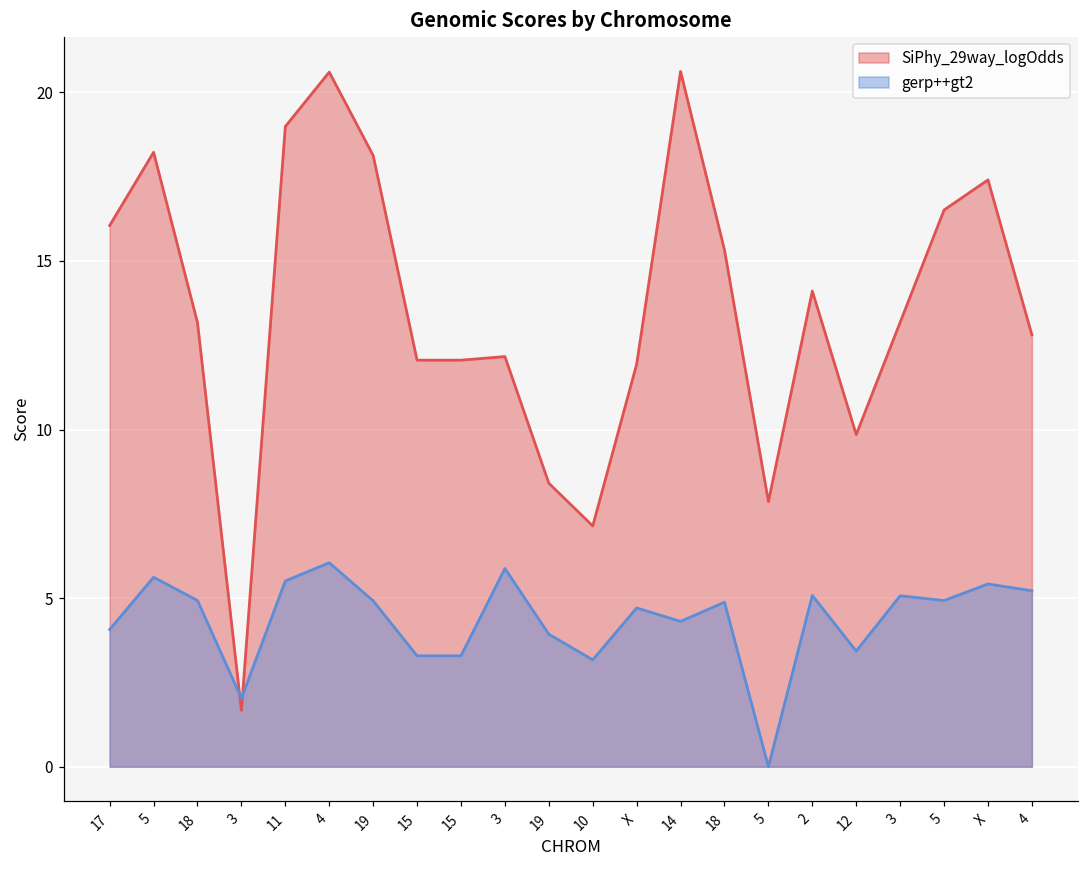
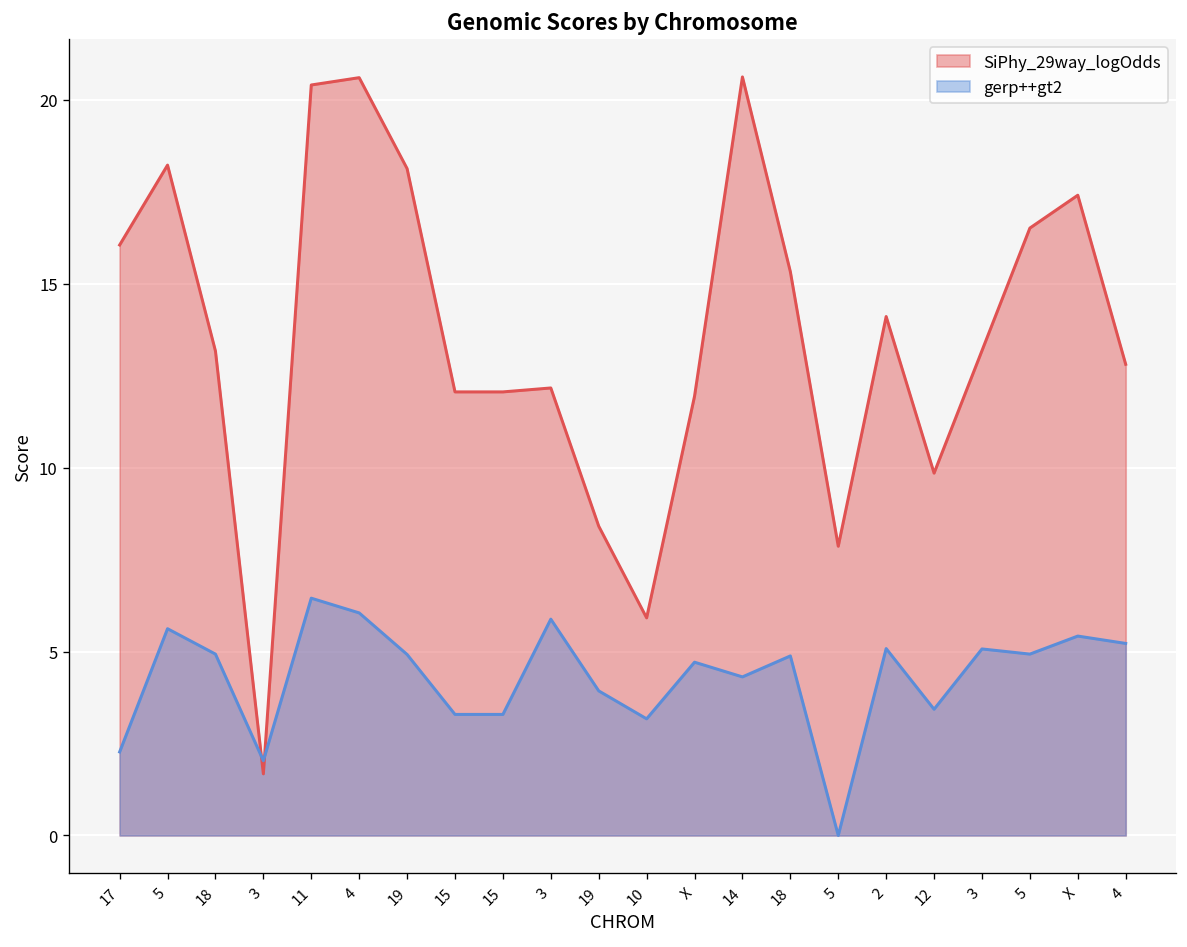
  {
    "SiPhy_29way_logOdds": {
      "17": 16.1,
-     "11": 19.0,
-     "10": 7.1,
+     "11": 20.4,
+     "10": 5.9,
      "14": 20.6,
      "2": 14.1,
      "12": 9.9
    },
    "gerp++gt2": {
-     "17": 4.1,
-     "11": 5.5,
+     "17": 2.3,
+     "11": 6.5,
      "10": 3.2,
      "14": 4.3,
      "2": 5.1,
      "12": 3.4
    }
  }
